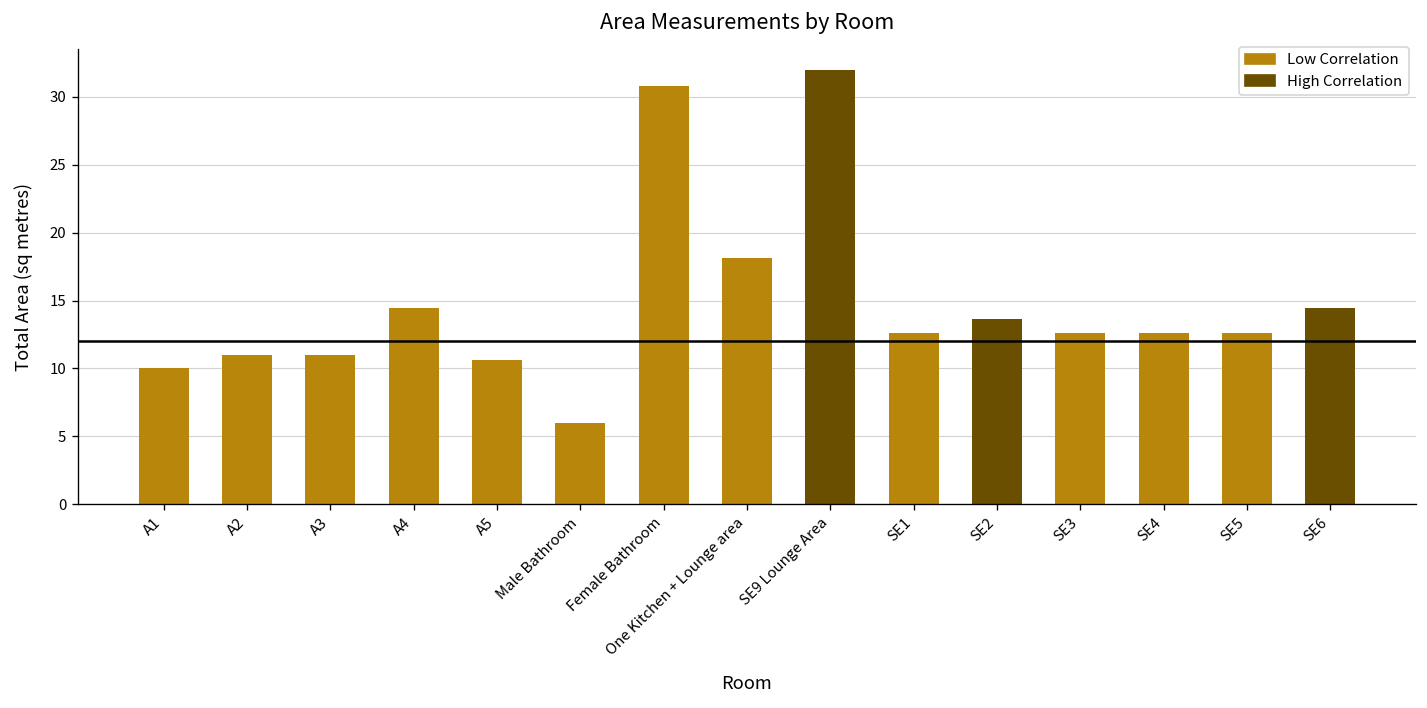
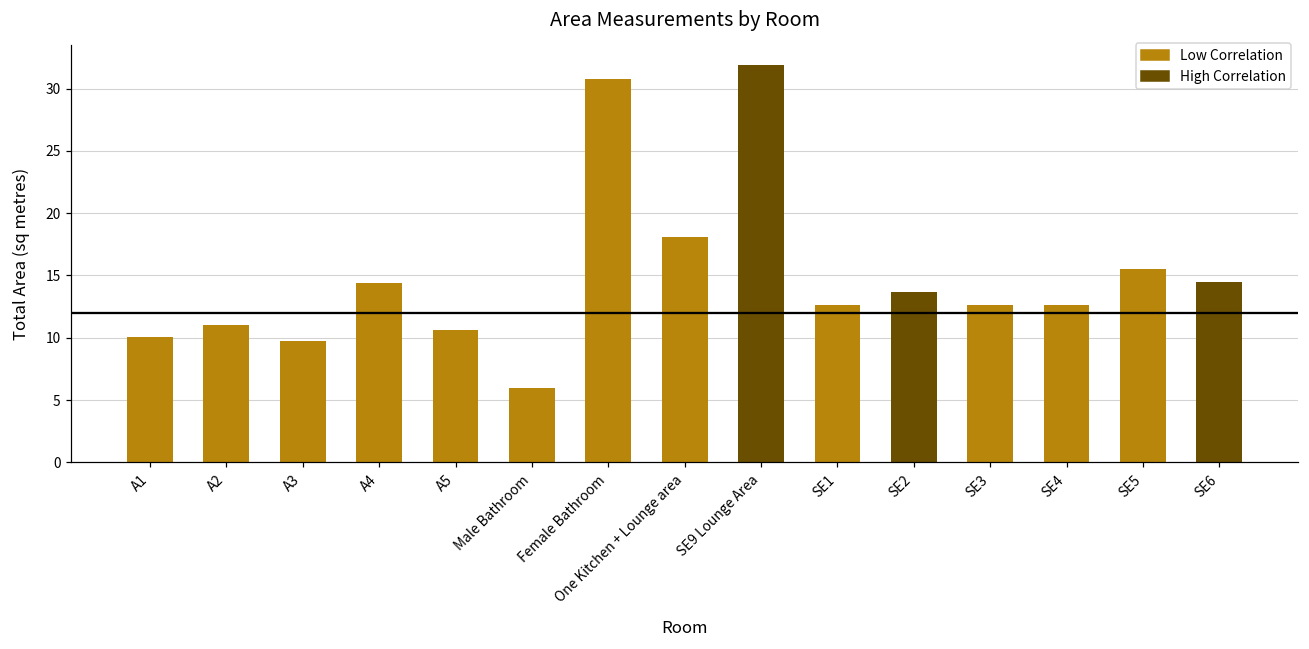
  {
    "A1": 10.1,
    "A2": 11.0,
-   "A3": 11.0,
+   "A3": 9.8,
    "A4": 14.4,
    "A5": 10.6,
    "Male Bathroom": 6.0,
    "Female Bathroom": 30.8,
    "One Kitchen + Lounge area": 18.1,
    "SE9 Lounge Area": 31.9,
    "SE1": 12.6,
    "SE2": 13.7,
    "SE3": 12.6,
    "SE4": 12.6,
-   "SE5": 12.6,
+   "SE5": 15.5,
    "SE6": 14.5
  }
